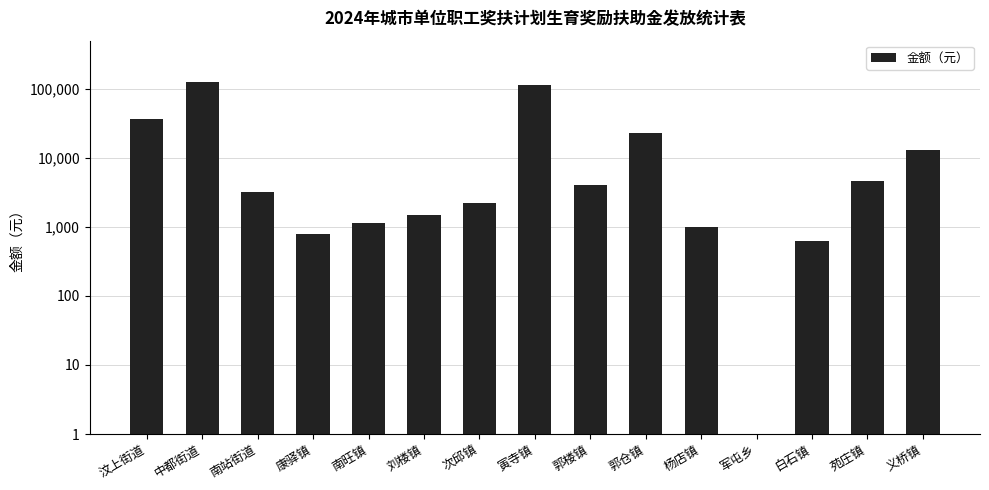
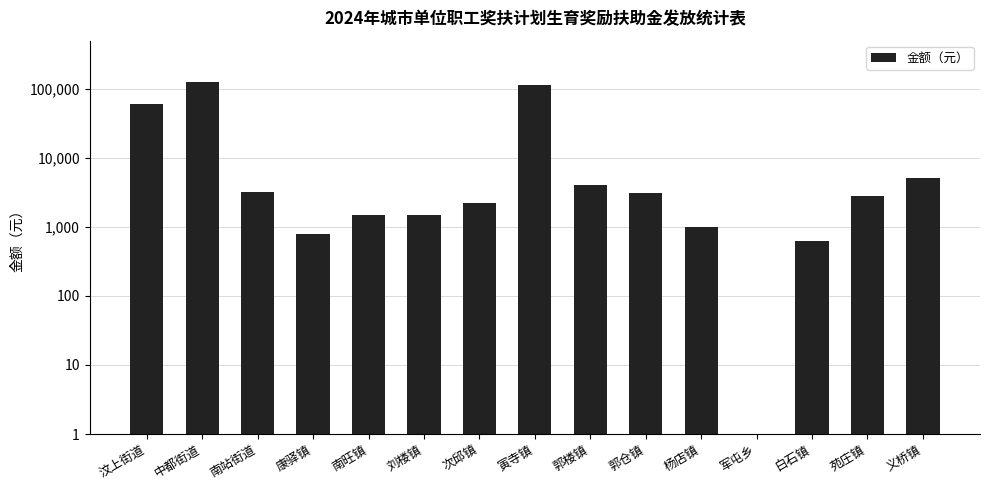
  {
-   "汶上街道": "40,000",
+   "汶上街道": "60,000",
    "中都街道": "130,000",
    "南站街道": "3,000",
    "康驿镇": "800",
-   "南旺镇": "1,100",
+   "南旺镇": "1,500",
    "刘楼镇": "1,500",
    "次邱镇": "2,200",
    "寅寺镇": "110,000",
    "郭楼镇": "4,000",
-   "郭仓镇": "23,000",
+   "郭仓镇": "3,000",
    "杨店镇": "1,000",
    "白石镇": "600",
-   "苑庄镇": "5,000",
-   "义桥镇": "13,000"
+   "苑庄镇": "2,800",
+   "义桥镇": "5,000"
  }
